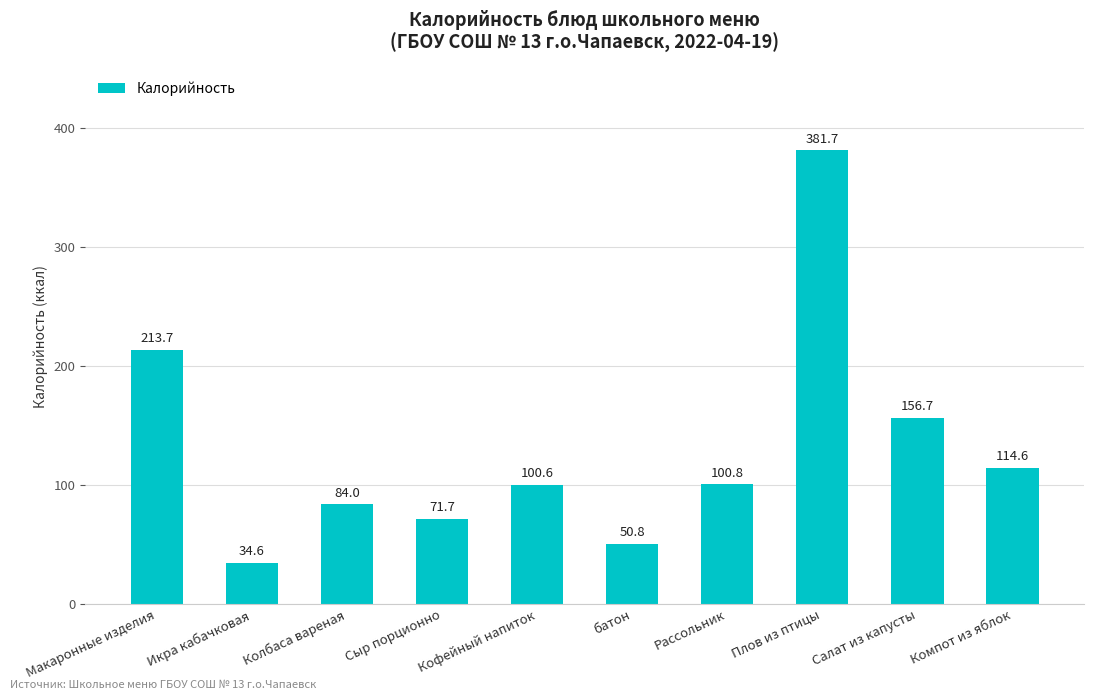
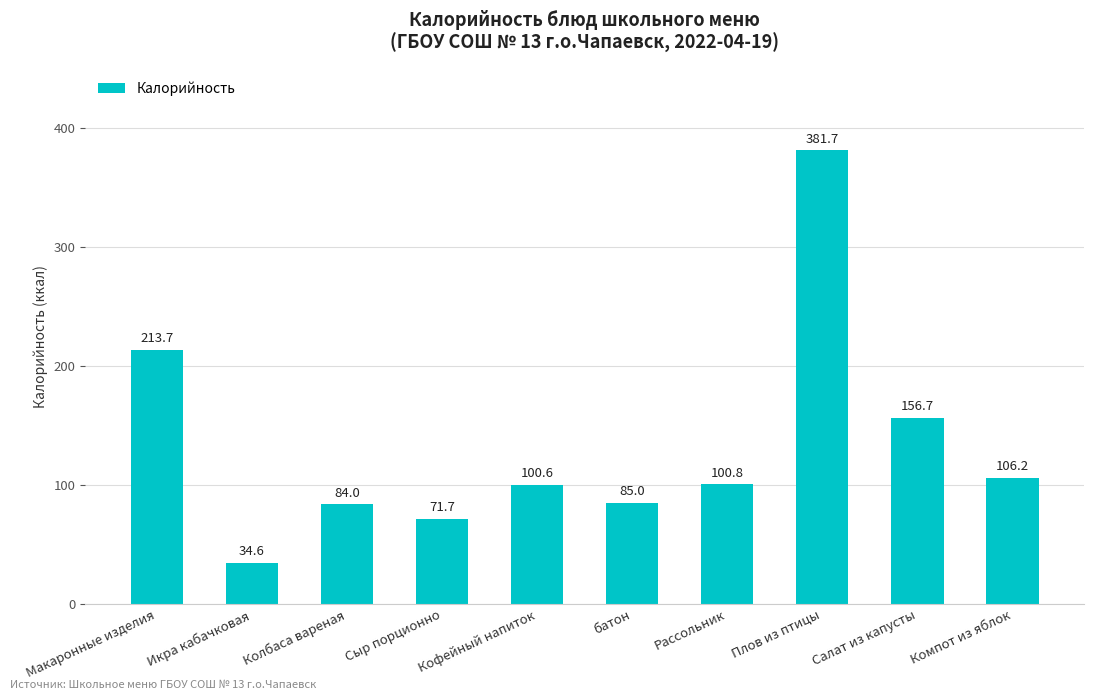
  {
    "Макаронные изделия": 213.7,
    "Икра кабачковая": 34.6,
    "Колбаса вареная": 84.0,
    "Сыр порционно": 71.7,
    "Кофейный напиток": 100.6,
-   "батон": 50.8,
+   "батон": 85.0,
    "Рассольник": 100.8,
    "Плов из птицы": 381.7,
    "Салат из капусты": 156.7,
-   "Компот из яблок": 114.6
+   "Компот из яблок": 106.2
  }
